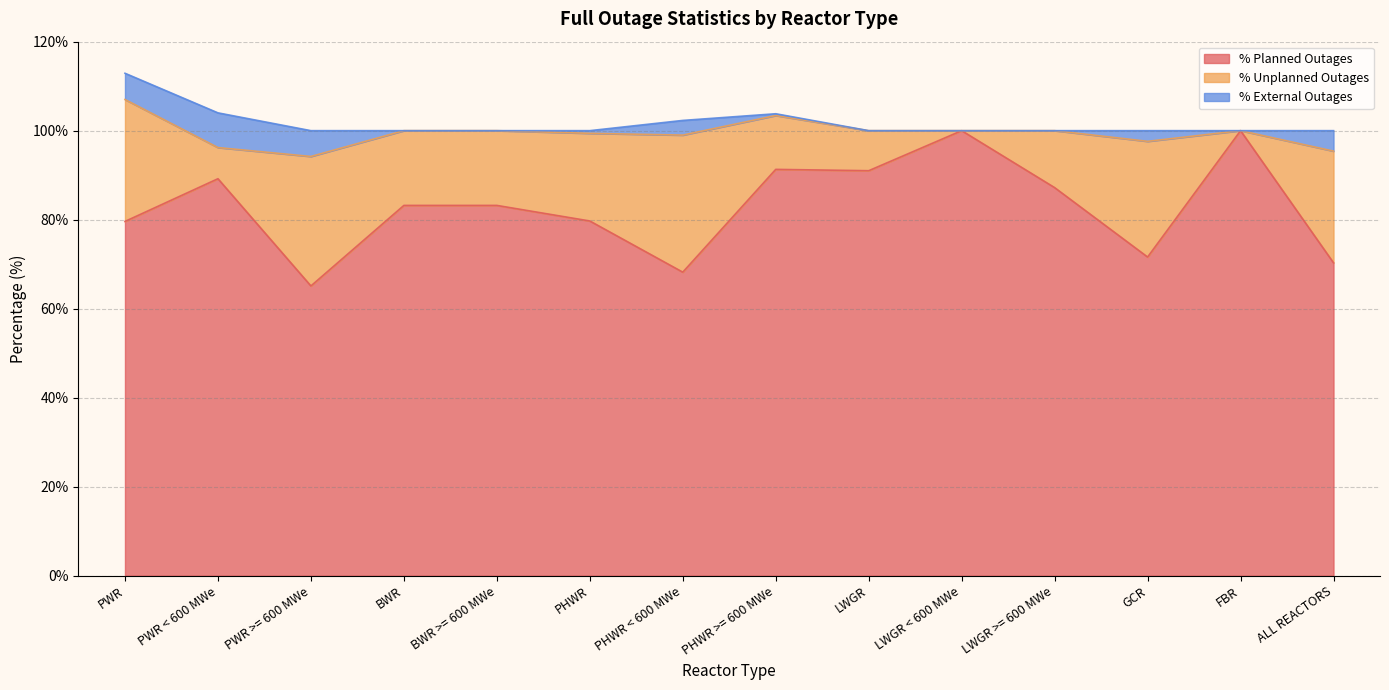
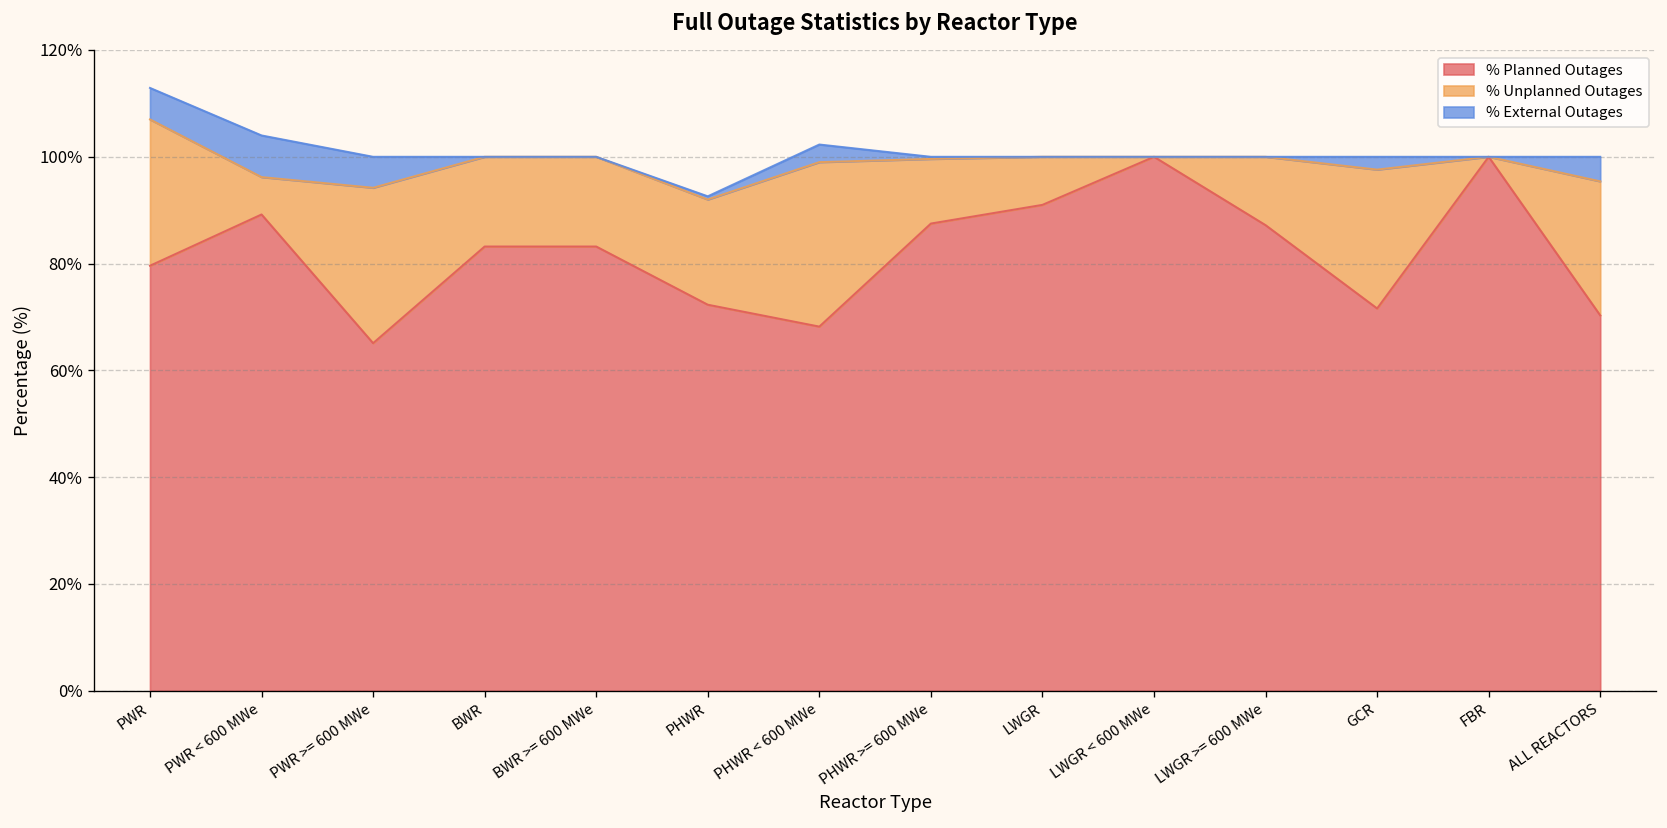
  {
    "% Planned Outages": {
      "PWR": "80%",
      "PWR < 600 MWe": "89%",
      "PWR >= 600 MWe": "65%",
      "BWR": "83%",
      "BWR >= 600 MWe": "83%",
-     "PHWR": "80%",
+     "PHWR": "72%",
      "PHWR < 600 MWe": "68%",
-     "PHWR >= 600 MWe": "91%",
+     "PHWR >= 600 MWe": "88%",
      "LWGR": "91%",
      "LWGR >= 600 MWe": "87%",
      "GCR": "72%",
      "ALL REACTORS": "70%"
    },
    "% Unplanned Outages": {
      "PWR": "27%",
      "PWR < 600 MWe": "7%",
      "PWR >= 600 MWe": "29%",
      "PHWR": "20%",
      "PHWR < 600 MWe": "31%",
      "GCR": "26%",
      "ALL REACTORS": "25%"
    },
    "% External Outages": {
      "PWR": "6%",
      "PWR < 600 MWe": "8%",
      "PWR >= 600 MWe": "6%",
      "PHWR": "1%",
      "PHWR < 600 MWe": "3%",
      "GCR": "2%",
      "ALL REACTORS": "5%"
    }
  }
